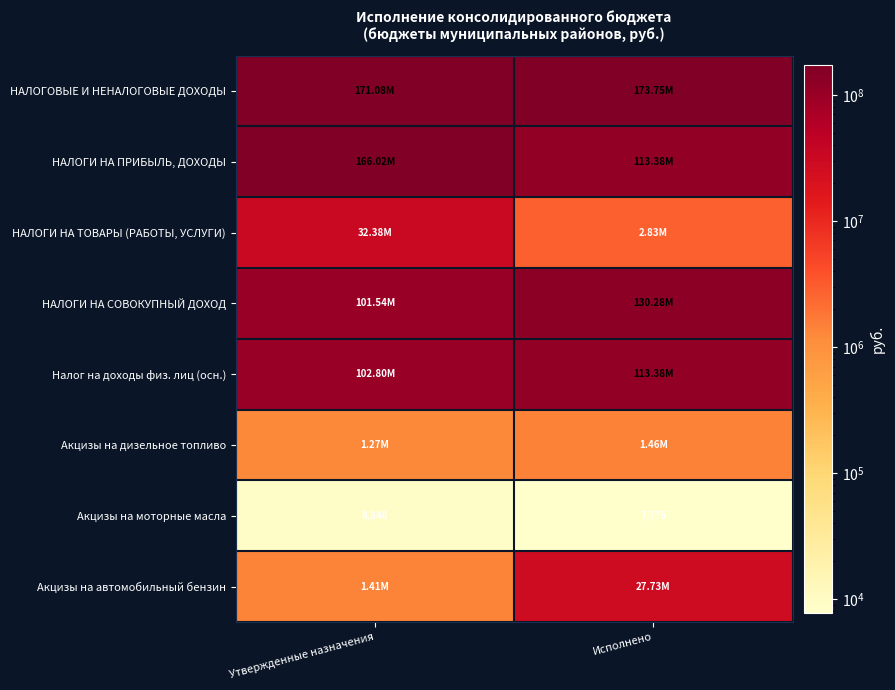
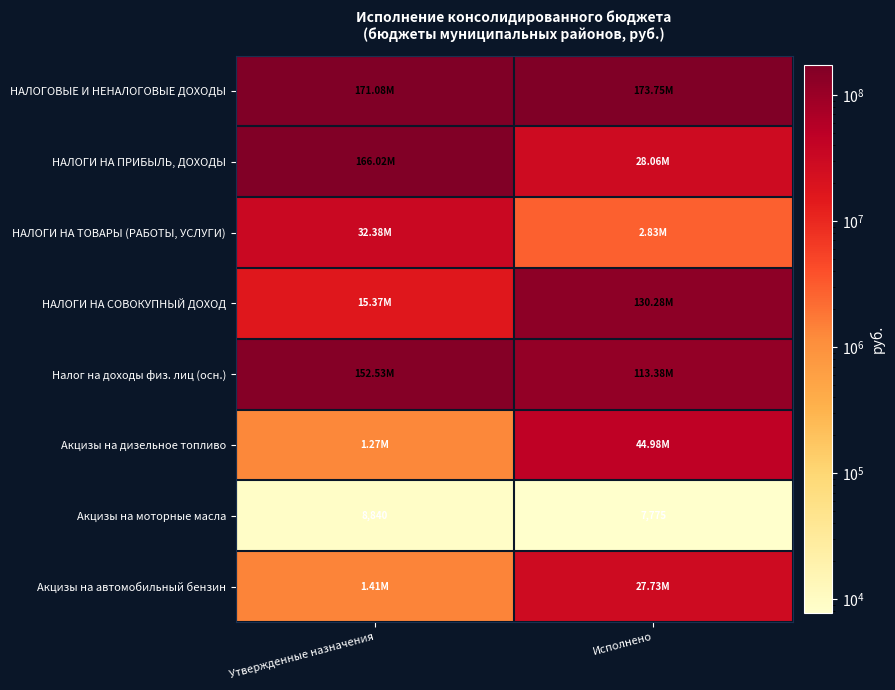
  {
    "НАЛОГОВЫЕ И НЕНАЛОГОВЫЕ ДОХОДЫ": {
      "Утвержденные назначения": "171.08M",
      "Исполнено": "173.75M"
    },
    "НАЛОГИ НА ПРИБЫЛЬ, ДОХОДЫ": {
      "Утвержденные назначения": "166.02M",
-     "Исполнено": "113.38M"
+     "Исполнено": "28.06M"
    },
    "НАЛОГИ НА ТОВАРЫ (РАБОТЫ, УСЛУГИ)": {
      "Утвержденные назначения": "32.38M",
      "Исполнено": "2.83M"
    },
    "НАЛОГИ НА СОВОКУПНЫЙ ДОХОД": {
-     "Утвержденные назначения": "101.54M",
+     "Утвержденные назначения": "15.37M",
      "Исполнено": "130.28M"
    },
    "Налог на доходы физ. лиц (осн.)": {
-     "Утвержденные назначения": "102.80M",
+     "Утвержденные назначения": "152.53M",
      "Исполнено": "113.38M"
    },
    "Акцизы на дизельное топливо": {
      "Утвержденные назначения": "1.27M",
-     "Исполнено": "1.46M"
+     "Исполнено": "44.98M"
    },
    "Акцизы на моторные масла": {
      "Утвержденные назначения": "8,840",
      "Исполнено": "7,775"
    },
    "Акцизы на автомобильный бензин": {
      "Утвержденные назначения": "1.41M",
      "Исполнено": "27.73M"
    }
  }
